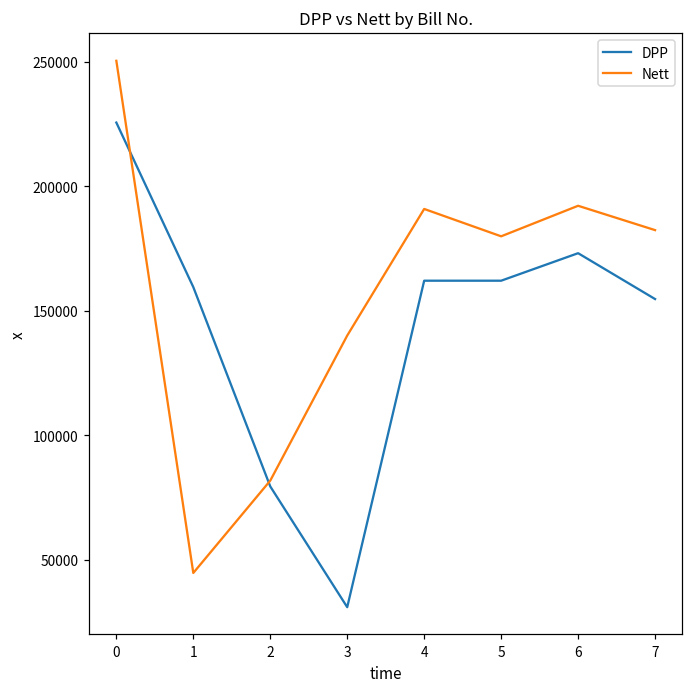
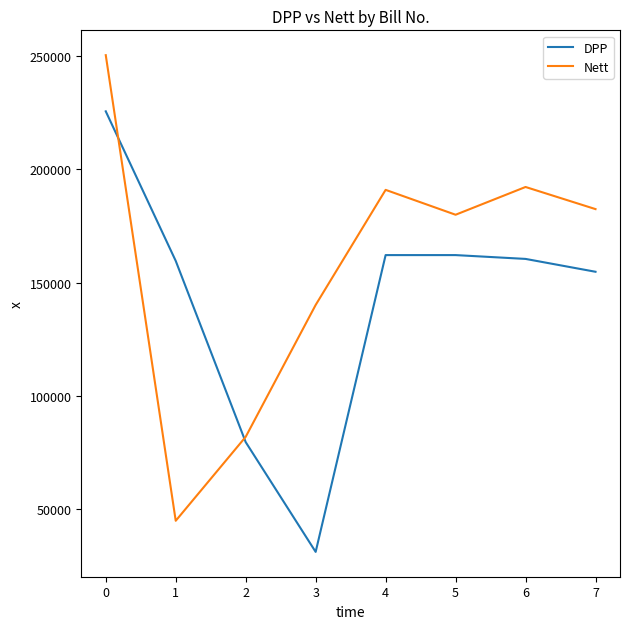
  {
    "DPP": {
      "0": 226000,
      "1": 160000,
      "2": 79000,
      "3": 31000,
      "4": 162000,
      "5": 162000,
-     "6": 173000,
+     "6": 160000,
      "7": 155000
    },
    "Nett": {
      "0": 250000,
      "1": 45000,
      "2": 82000,
      "3": 140000,
      "4": 191000,
      "5": 180000,
      "6": 192000,
      "7": 182000
    }
  }
